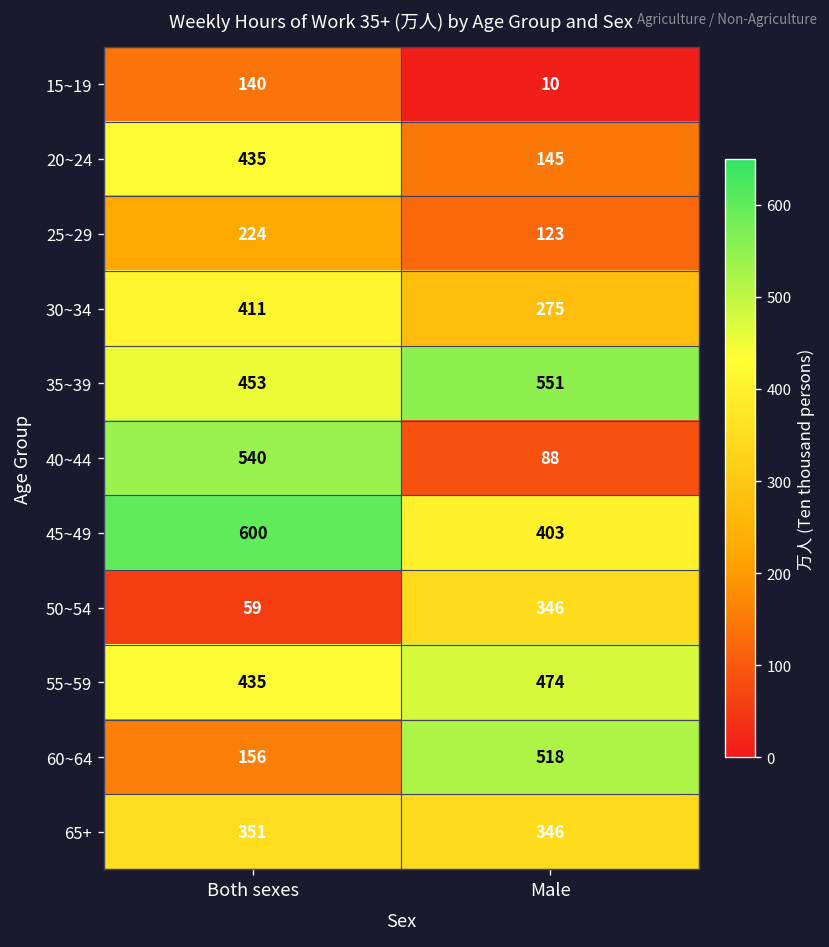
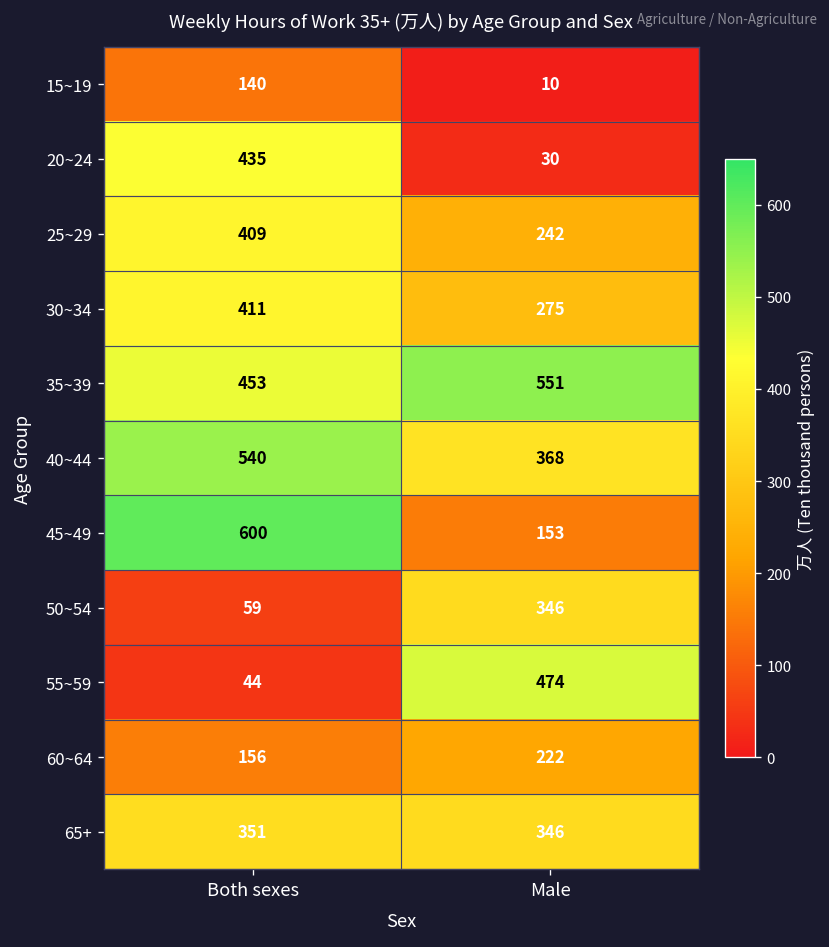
  {
    "15~19": {
      "Both sexes": 140,
      "Male": 10
    },
    "20~24": {
      "Both sexes": 435,
-     "Male": 145
+     "Male": 30
    },
    "25~29": {
-     "Both sexes": 224,
-     "Male": 123
+     "Both sexes": 409,
+     "Male": 242
    },
    "30~34": {
      "Both sexes": 411,
      "Male": 275
    },
    "35~39": {
      "Both sexes": 453,
      "Male": 551
    },
    "40~44": {
      "Both sexes": 540,
-     "Male": 88
+     "Male": 368
    },
    "45~49": {
      "Both sexes": 600,
-     "Male": 403
+     "Male": 153
    },
    "50~54": {
      "Both sexes": 59,
      "Male": 346
    },
    "55~59": {
-     "Both sexes": 435,
+     "Both sexes": 44,
      "Male": 474
    },
    "60~64": {
      "Both sexes": 156,
-     "Male": 518
+     "Male": 222
    },
    "65+": {
      "Both sexes": 351,
      "Male": 346
    }
  }
